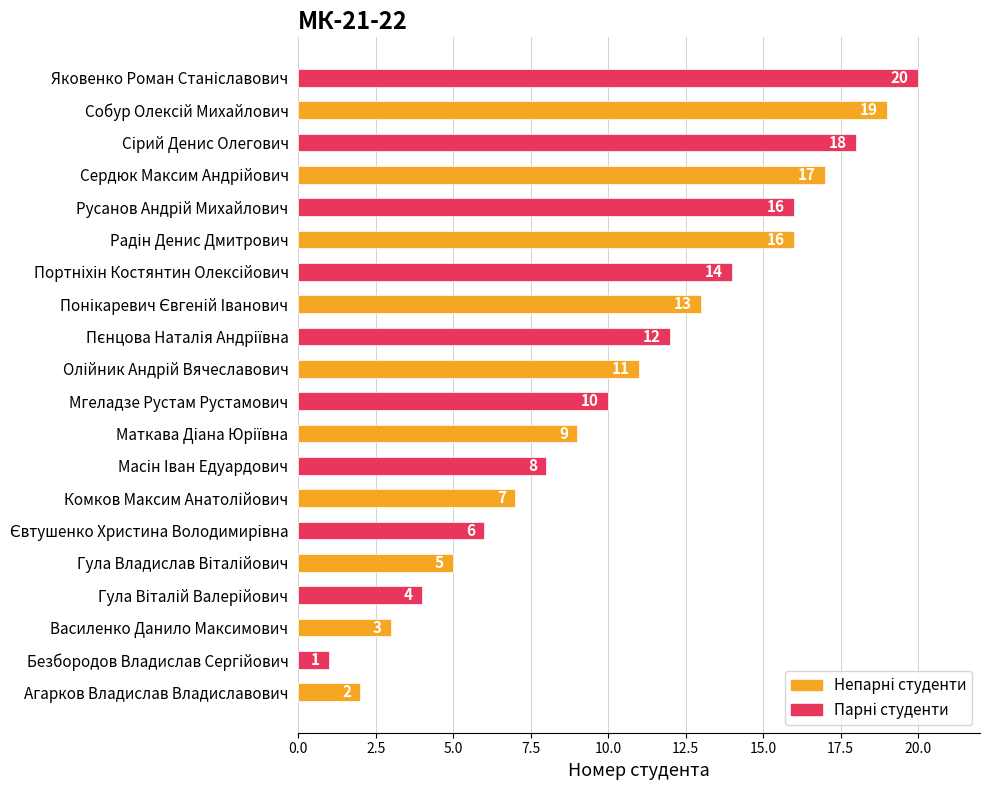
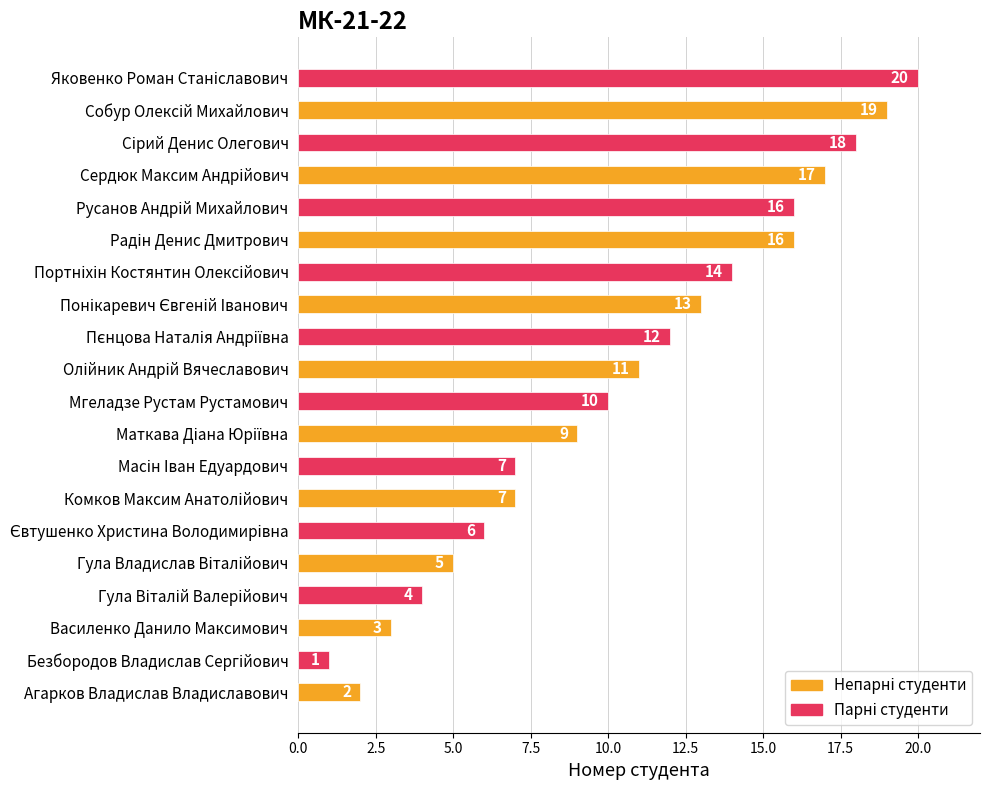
  {
    "Яковенко Роман Станіславович": 20,
    "Собур Олексій Михайлович": 19,
    "Сірий Денис Олегович": 18,
    "Сердюк Максим Андрійович": 17,
    "Русанов Андрій Михайлович": 16,
    "Радін Денис Дмитрович": 16,
    "Портніхін Костянтин Олексійович": 14,
    "Понікаревич Євгеній Іванович": 13,
    "Пєнцова Наталія Андріївна": 12,
    "Олійник Андрій Вячеславович": 11,
    "Мгеладзе Рустам Рустамович": 10,
    "Маткава Діана Юріївна": 9,
-   "Масін Іван Едуардович": 8,
+   "Масін Іван Едуардович": 7,
    "Комков Максим Анатолійович": 7,
    "Євтушенко Христина Володимирівна": 6,
    "Гула Владислав Віталійович": 5,
    "Гула Віталій Валерійович": 4,
    "Василенко Данило Максимович": 3,
    "Безбородов Владислав Сергійович": 1,
    "Агарков Владислав Владиславович": 2
  }
